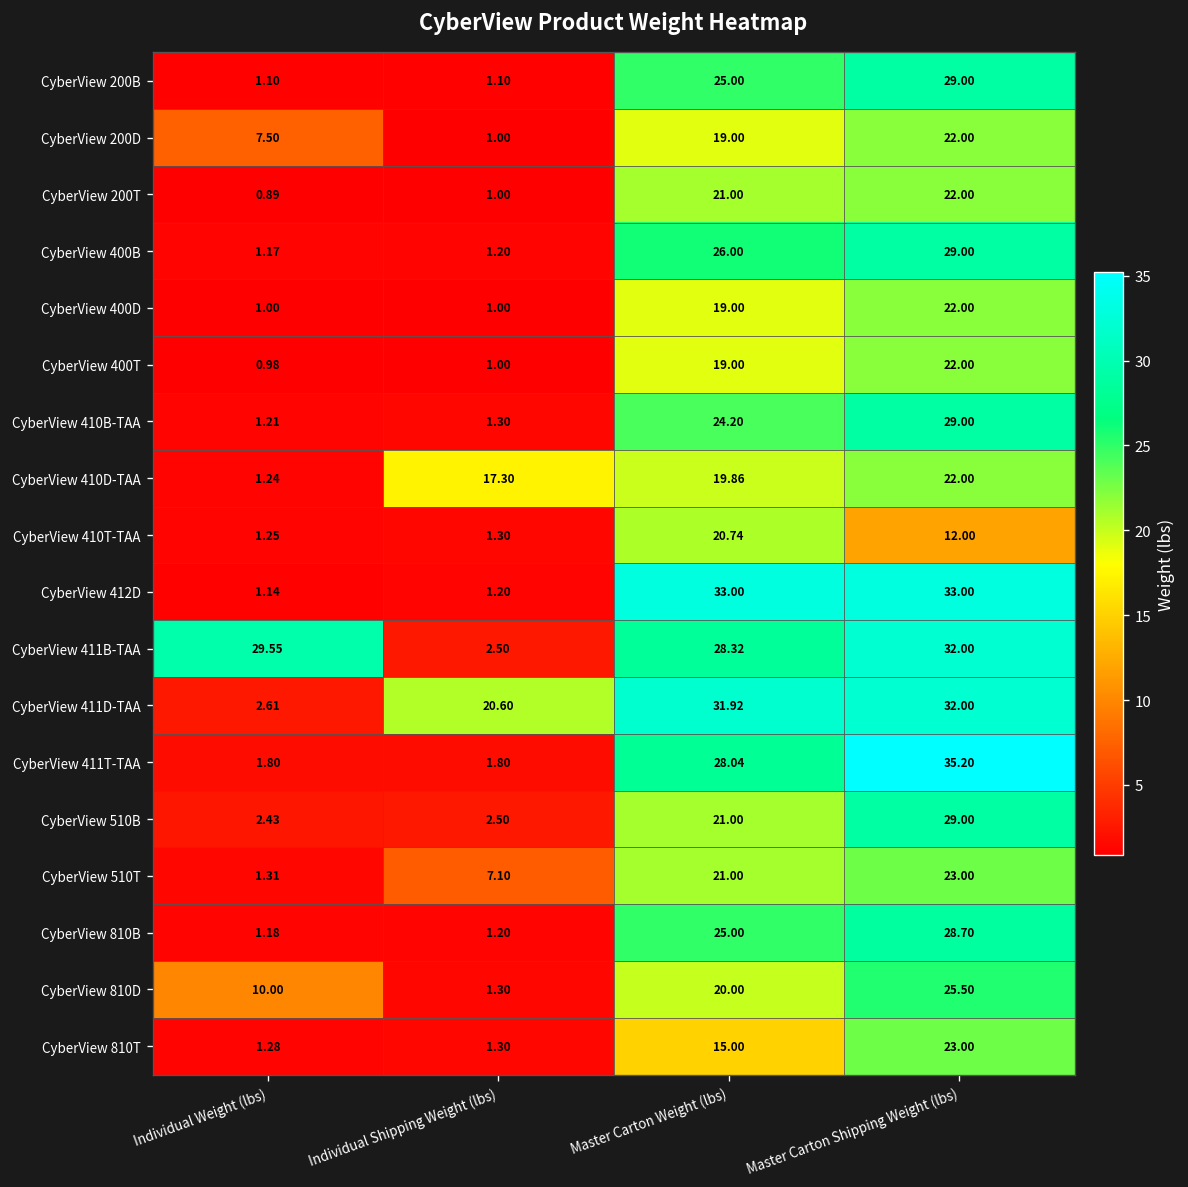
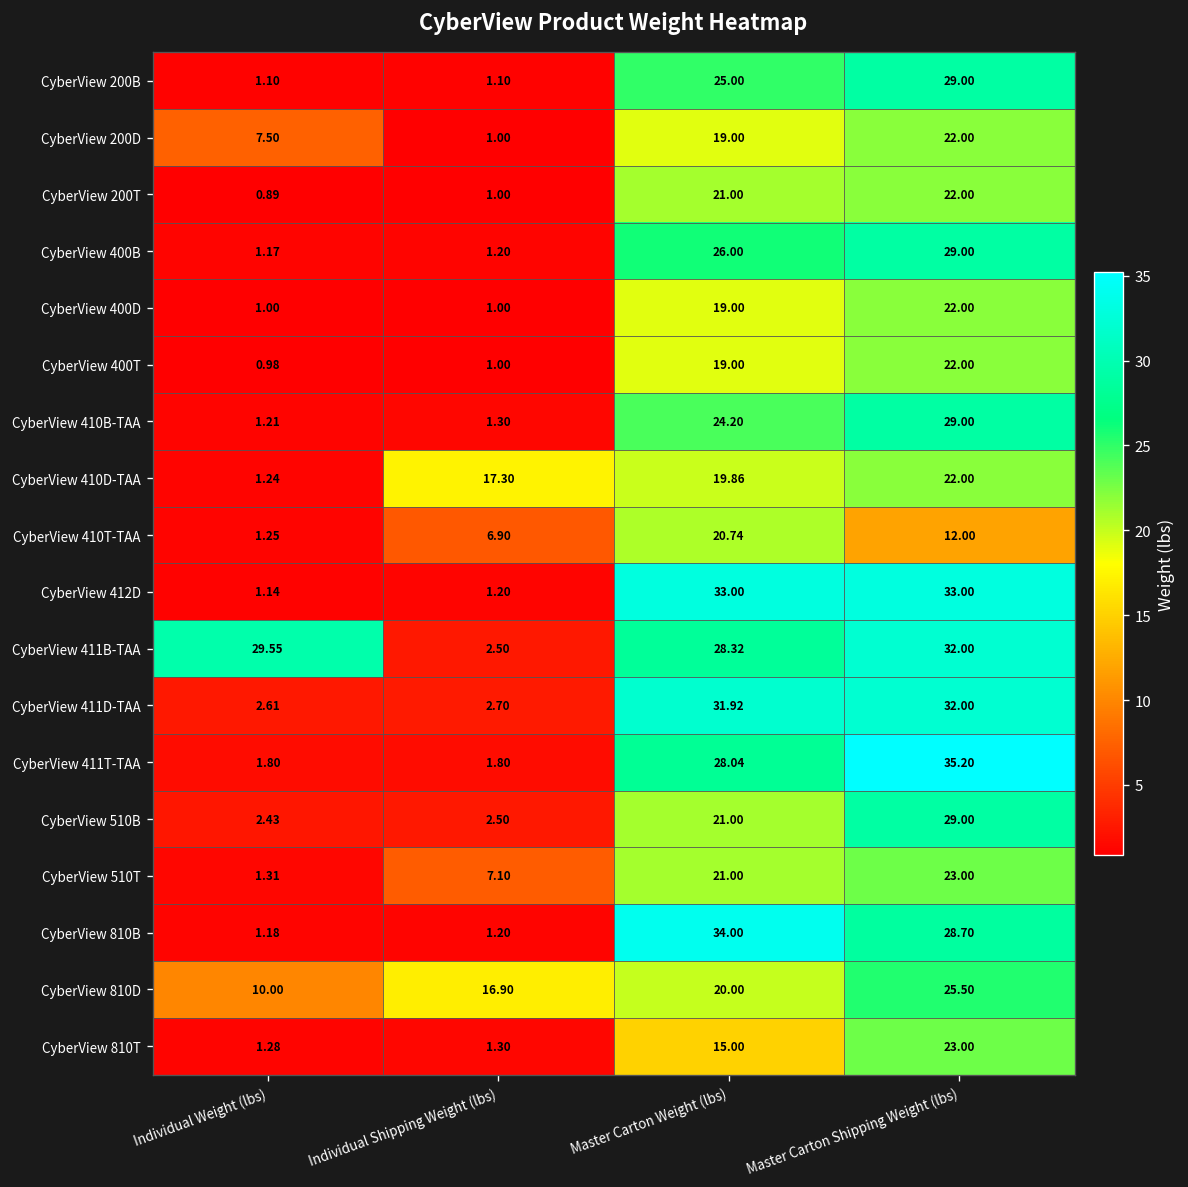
  {
    "CyberView 200B": {
      "Individual Weight (lbs)": 1.10,
      "Individual Shipping Weight (lbs)": 1.10,
      "Master Carton Weight (lbs)": 25.00,
      "Master Carton Shipping Weight (lbs)": 29.00
    },
    "CyberView 200D": {
      "Individual Weight (lbs)": 7.50,
      "Individual Shipping Weight (lbs)": 1.00,
      "Master Carton Weight (lbs)": 19.00,
      "Master Carton Shipping Weight (lbs)": 22.00
    },
    "CyberView 200T": {
      "Individual Weight (lbs)": 0.89,
      "Individual Shipping Weight (lbs)": 1.00,
      "Master Carton Weight (lbs)": 21.00,
      "Master Carton Shipping Weight (lbs)": 22.00
    },
    "CyberView 400B": {
      "Individual Weight (lbs)": 1.17,
      "Individual Shipping Weight (lbs)": 1.20,
      "Master Carton Weight (lbs)": 26.00,
      "Master Carton Shipping Weight (lbs)": 29.00
    },
    "CyberView 400D": {
      "Individual Weight (lbs)": 1.00,
      "Individual Shipping Weight (lbs)": 1.00,
      "Master Carton Weight (lbs)": 19.00,
      "Master Carton Shipping Weight (lbs)": 22.00
    },
    "CyberView 400T": {
      "Individual Weight (lbs)": 0.98,
      "Individual Shipping Weight (lbs)": 1.00,
      "Master Carton Weight (lbs)": 19.00,
      "Master Carton Shipping Weight (lbs)": 22.00
    },
    "CyberView 410B-TAA": {
      "Individual Weight (lbs)": 1.21,
      "Individual Shipping Weight (lbs)": 1.30,
      "Master Carton Weight (lbs)": 24.20,
      "Master Carton Shipping Weight (lbs)": 29.00
    },
    "CyberView 410D-TAA": {
      "Individual Weight (lbs)": 1.24,
      "Individual Shipping Weight (lbs)": 17.30,
      "Master Carton Weight (lbs)": 19.86,
      "Master Carton Shipping Weight (lbs)": 22.00
    },
    "CyberView 410T-TAA": {
      "Individual Weight (lbs)": 1.25,
-     "Individual Shipping Weight (lbs)": 1.30,
+     "Individual Shipping Weight (lbs)": 6.90,
      "Master Carton Weight (lbs)": 20.74,
      "Master Carton Shipping Weight (lbs)": 12.00
    },
    "CyberView 412D": {
      "Individual Weight (lbs)": 1.14,
      "Individual Shipping Weight (lbs)": 1.20,
      "Master Carton Weight (lbs)": 33.00,
      "Master Carton Shipping Weight (lbs)": 33.00
    },
    "CyberView 411B-TAA": {
      "Individual Weight (lbs)": 29.55,
      "Individual Shipping Weight (lbs)": 2.50,
      "Master Carton Weight (lbs)": 28.32,
      "Master Carton Shipping Weight (lbs)": 32.00
    },
    "CyberView 411D-TAA": {
      "Individual Weight (lbs)": 2.61,
-     "Individual Shipping Weight (lbs)": 20.60,
+     "Individual Shipping Weight (lbs)": 2.70,
      "Master Carton Weight (lbs)": 31.92,
      "Master Carton Shipping Weight (lbs)": 32.00
    },
    "CyberView 411T-TAA": {
      "Individual Weight (lbs)": 1.80,
      "Individual Shipping Weight (lbs)": 1.80,
      "Master Carton Weight (lbs)": 28.04,
      "Master Carton Shipping Weight (lbs)": 35.20
    },
    "CyberView 510B": {
      "Individual Weight (lbs)": 2.43,
      "Individual Shipping Weight (lbs)": 2.50,
      "Master Carton Weight (lbs)": 21.00,
      "Master Carton Shipping Weight (lbs)": 29.00
    },
    "CyberView 510T": {
      "Individual Weight (lbs)": 1.31,
      "Individual Shipping Weight (lbs)": 7.10,
      "Master Carton Weight (lbs)": 21.00,
      "Master Carton Shipping Weight (lbs)": 23.00
    },
    "CyberView 810B": {
      "Individual Weight (lbs)": 1.18,
      "Individual Shipping Weight (lbs)": 1.20,
-     "Master Carton Weight (lbs)": 25.00,
+     "Master Carton Weight (lbs)": 34.00,
      "Master Carton Shipping Weight (lbs)": 28.70
    },
    "CyberView 810D": {
      "Individual Weight (lbs)": 10.00,
-     "Individual Shipping Weight (lbs)": 1.30,
+     "Individual Shipping Weight (lbs)": 16.90,
      "Master Carton Weight (lbs)": 20.00,
      "Master Carton Shipping Weight (lbs)": 25.50
    },
    "CyberView 810T": {
      "Individual Weight (lbs)": 1.28,
      "Individual Shipping Weight (lbs)": 1.30,
      "Master Carton Weight (lbs)": 15.00,
      "Master Carton Shipping Weight (lbs)": 23.00
    }
  }
